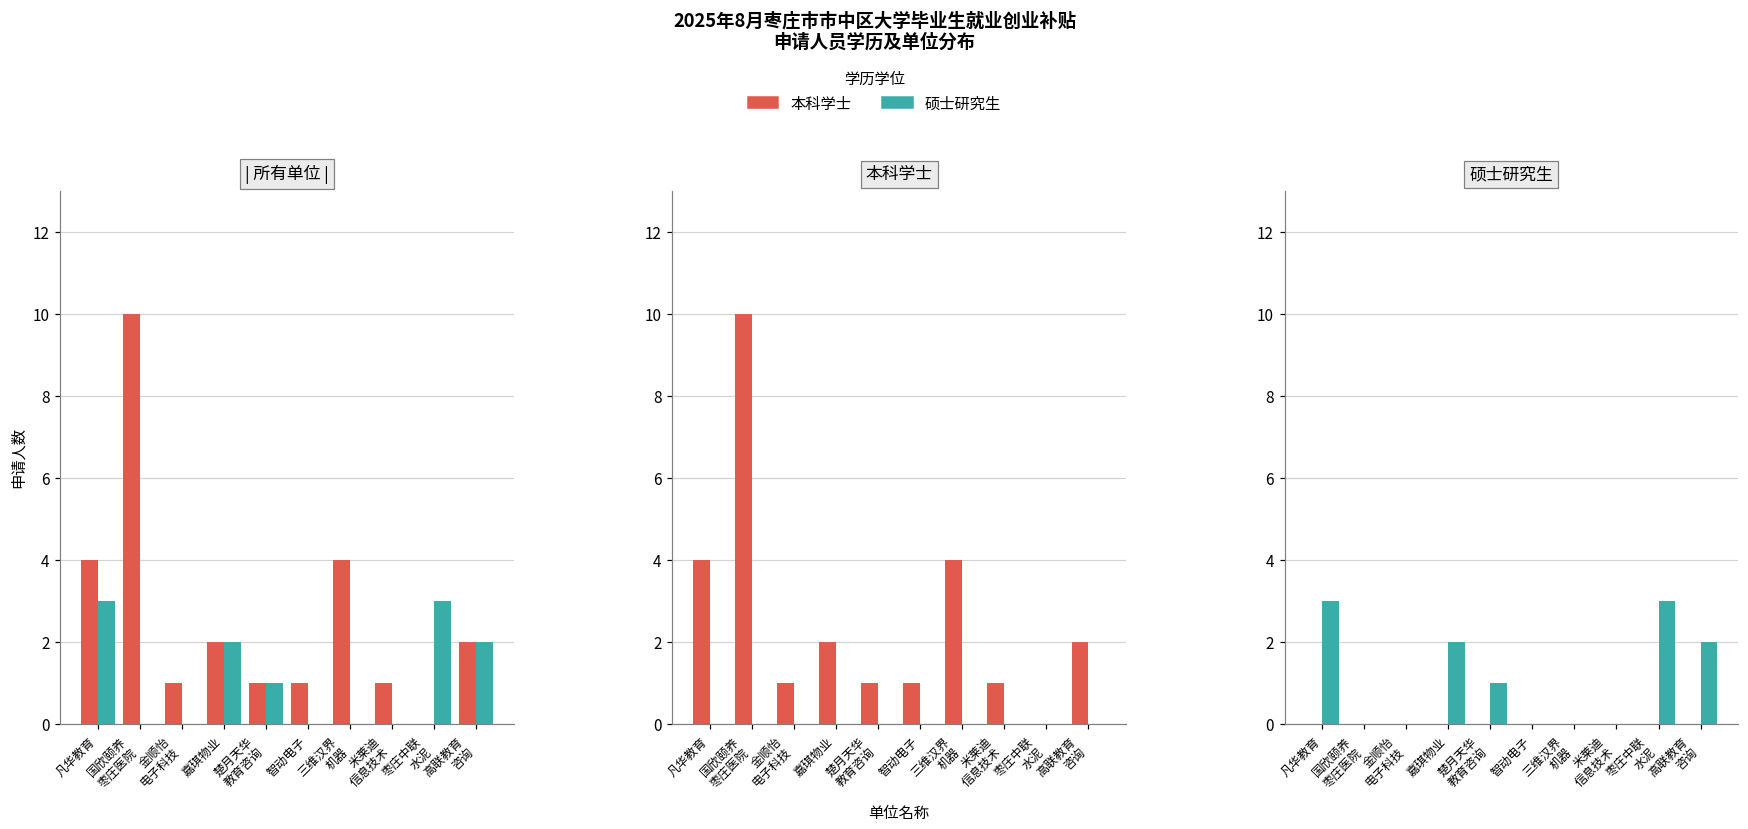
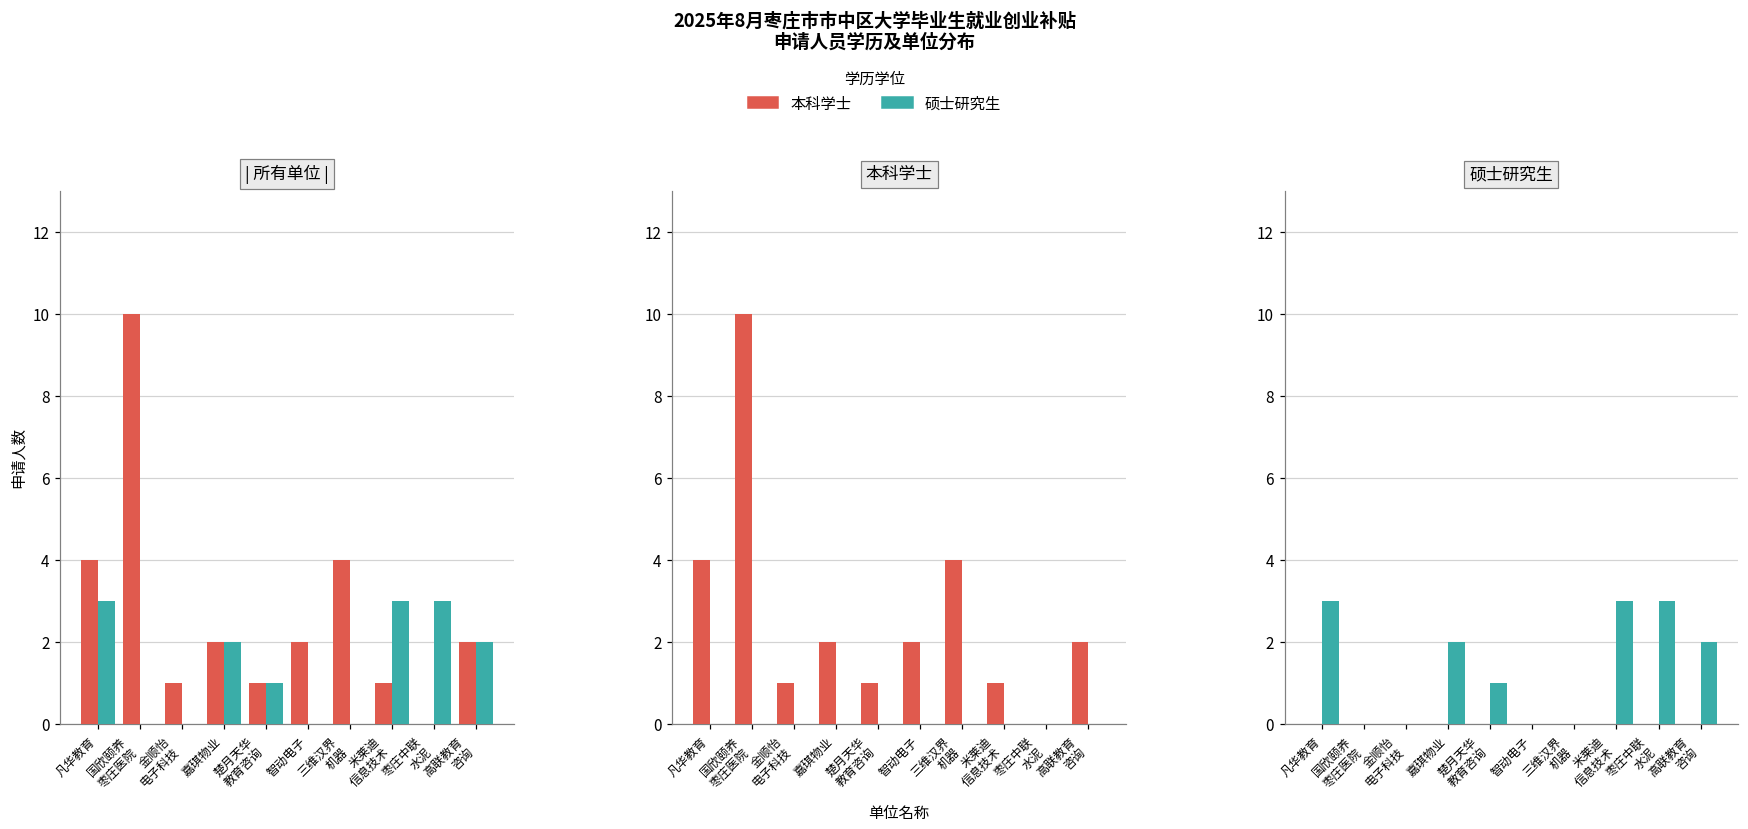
  {
    "| 所有单位 |": {
      "本科学士": {
        "凡华教育": 4,
        "国欣颐养 枣庄医院": 10,
        "金顺怡 电子科技": 1,
        "嘉琪物业": 2,
        "楚月天华 教育咨询": 1,
-       "智动电子": 1,
+       "智动电子": 2,
        "三维汉界 机器": 4,
        "米莱迪 信息技术": 1,
        "枣庄中联 水泥": 0,
        "高联教育 咨询": 2
      },
      "硕士研究生": {
        "凡华教育": 3,
        "国欣颐养 枣庄医院": 0,
        "金顺怡 电子科技": 0,
        "嘉琪物业": 2,
        "楚月天华 教育咨询": 1,
        "智动电子": 0,
        "三维汉界 机器": 0,
-       "米莱迪 信息技术": 0,
+       "米莱迪 信息技术": 3,
        "枣庄中联 水泥": 3,
        "高联教育 咨询": 2
      }
    },
    "本科学士": {
      "本科学士": {
        "凡华教育": 4,
        "国欣颐养 枣庄医院": 10,
        "金顺怡 电子科技": 1,
        "嘉琪物业": 2,
        "楚月天华 教育咨询": 1,
-       "智动电子": 1,
+       "智动电子": 2,
        "三维汉界 机器": 4,
        "米莱迪 信息技术": 1,
        "枣庄中联 水泥": 0,
        "高联教育 咨询": 2
      },
      "硕士研究生": {
        "凡华教育": 0,
        "国欣颐养 枣庄医院": 0,
        "金顺怡 电子科技": 0,
        "嘉琪物业": 0,
        "楚月天华 教育咨询": 0,
        "智动电子": 0,
        "三维汉界 机器": 0,
        "米莱迪 信息技术": 0,
        "枣庄中联 水泥": 0,
        "高联教育 咨询": 0
      }
    },
    "硕士研究生": {
      "本科学士": {
        "凡华教育": 0,
        "国欣颐养 枣庄医院": 0,
        "金顺怡 电子科技": 0,
        "嘉琪物业": 0,
        "楚月天华 教育咨询": 0,
        "智动电子": 0,
        "三维汉界 机器": 0,
        "米莱迪 信息技术": 0,
        "枣庄中联 水泥": 0,
        "高联教育 咨询": 0
      },
      "硕士研究生": {
        "凡华教育": 3,
        "国欣颐养 枣庄医院": 0,
        "金顺怡 电子科技": 0,
        "嘉琪物业": 2,
        "楚月天华 教育咨询": 1,
        "智动电子": 0,
        "三维汉界 机器": 0,
-       "米莱迪 信息技术": 0,
+       "米莱迪 信息技术": 3,
        "枣庄中联 水泥": 3,
        "高联教育 咨询": 2
      }
    }
  }
